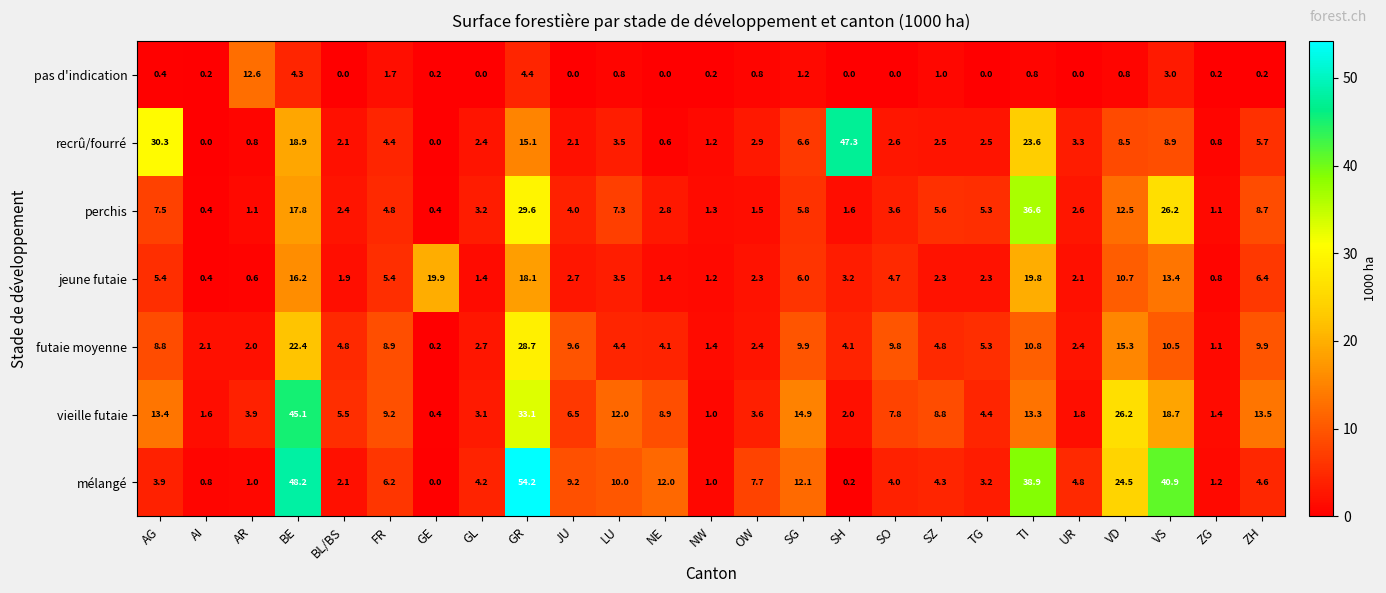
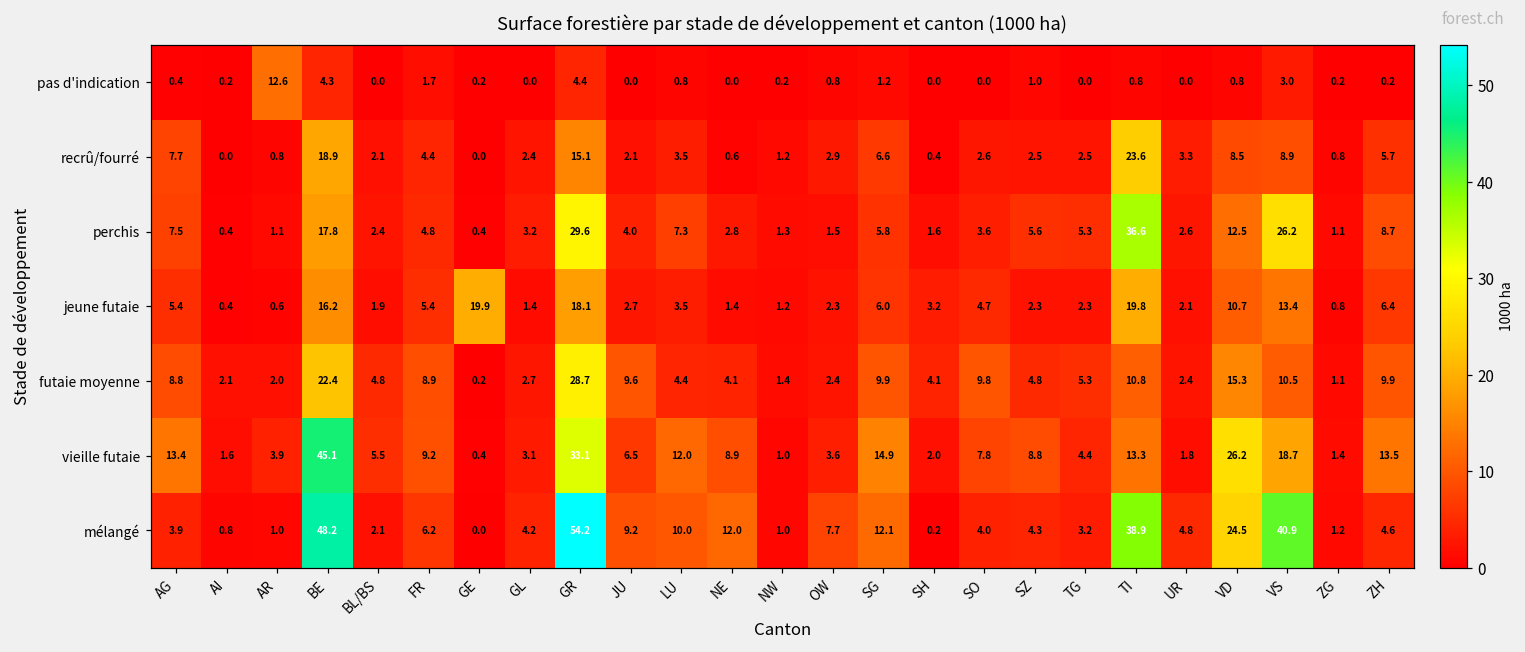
  {
    "pas d'indication": {
      "AG": 0.4,
      "AI": 0.2,
      "AR": 12.6,
      "BE": 4.3,
      "BL/BS": 0.0,
      "FR": 1.7,
      "GE": 0.2,
      "GL": 0.0,
      "GR": 4.4,
      "JU": 0.0,
      "LU": 0.8,
      "NE": 0.0,
      "NW": 0.2,
      "OW": 0.8,
      "SG": 1.2,
      "SH": 0.0,
      "SO": 0.0,
      "SZ": 1.0,
      "TG": 0.0,
      "TI": 0.8,
      "UR": 0.0,
      "VD": 0.8,
      "VS": 3.0,
      "ZG": 0.2,
      "ZH": 0.2
    },
    "recrû/fourré": {
-     "AG": 30.3,
+     "AG": 7.7,
      "AI": 0.0,
      "AR": 0.8,
      "BE": 18.9,
      "BL/BS": 2.1,
      "FR": 4.4,
      "GE": 0.0,
      "GL": 2.4,
      "GR": 15.1,
      "JU": 2.1,
      "LU": 3.5,
      "NE": 0.6,
      "NW": 1.2,
      "OW": 2.9,
      "SG": 6.6,
-     "SH": 47.3,
+     "SH": 0.4,
      "SO": 2.6,
      "SZ": 2.5,
      "TG": 2.5,
      "TI": 23.6,
      "UR": 3.3,
      "VD": 8.5,
      "VS": 8.9,
      "ZG": 0.8,
      "ZH": 5.7
    },
    "perchis": {
      "AG": 7.5,
      "AI": 0.4,
      "AR": 1.1,
      "BE": 17.8,
      "BL/BS": 2.4,
      "FR": 4.8,
      "GE": 0.4,
      "GL": 3.2,
      "GR": 29.6,
      "JU": 4.0,
      "LU": 7.3,
      "NE": 2.8,
      "NW": 1.3,
      "OW": 1.5,
      "SG": 5.8,
      "SH": 1.6,
      "SO": 3.6,
      "SZ": 5.6,
      "TG": 5.3,
      "TI": 36.6,
      "UR": 2.6,
      "VD": 12.5,
      "VS": 26.2,
      "ZG": 1.1,
      "ZH": 8.7
    },
    "jeune futaie": {
      "AG": 5.4,
      "AI": 0.4,
      "AR": 0.6,
      "BE": 16.2,
      "BL/BS": 1.9,
      "FR": 5.4,
      "GE": 19.9,
      "GL": 1.4,
      "GR": 18.1,
      "JU": 2.7,
      "LU": 3.5,
      "NE": 1.4,
      "NW": 1.2,
      "OW": 2.3,
      "SG": 6.0,
      "SH": 3.2,
      "SO": 4.7,
      "SZ": 2.3,
      "TG": 2.3,
      "TI": 19.8,
      "UR": 2.1,
      "VD": 10.7,
      "VS": 13.4,
      "ZG": 0.8,
      "ZH": 6.4
    },
    "futaie moyenne": {
      "AG": 8.8,
      "AI": 2.1,
      "AR": 2.0,
      "BE": 22.4,
      "BL/BS": 4.8,
      "FR": 8.9,
      "GE": 0.2,
      "GL": 2.7,
      "GR": 28.7,
      "JU": 9.6,
      "LU": 4.4,
      "NE": 4.1,
      "NW": 1.4,
      "OW": 2.4,
      "SG": 9.9,
      "SH": 4.1,
      "SO": 9.8,
      "SZ": 4.8,
      "TG": 5.3,
      "TI": 10.8,
      "UR": 2.4,
      "VD": 15.3,
      "VS": 10.5,
      "ZG": 1.1,
      "ZH": 9.9
    },
    "vieille futaie": {
      "AG": 13.4,
      "AI": 1.6,
      "AR": 3.9,
      "BE": 45.1,
      "BL/BS": 5.5,
      "FR": 9.2,
      "GE": 0.4,
      "GL": 3.1,
      "GR": 33.1,
      "JU": 6.5,
      "LU": 12.0,
      "NE": 8.9,
      "NW": 1.0,
      "OW": 3.6,
      "SG": 14.9,
      "SH": 2.0,
      "SO": 7.8,
      "SZ": 8.8,
      "TG": 4.4,
      "TI": 13.3,
      "UR": 1.8,
      "VD": 26.2,
      "VS": 18.7,
      "ZG": 1.4,
      "ZH": 13.5
    },
    "mélangé": {
      "AG": 3.9,
      "AI": 0.8,
      "AR": 1.0,
      "BE": 48.2,
      "BL/BS": 2.1,
      "FR": 6.2,
      "GE": 0.0,
      "GL": 4.2,
      "GR": 54.2,
      "JU": 9.2,
      "LU": 10.0,
      "NE": 12.0,
      "NW": 1.0,
      "OW": 7.7,
      "SG": 12.1,
      "SH": 0.2,
      "SO": 4.0,
      "SZ": 4.3,
      "TG": 3.2,
      "TI": 38.9,
      "UR": 4.8,
      "VD": 24.5,
      "VS": 40.9,
      "ZG": 1.2,
      "ZH": 4.6
    }
  }
